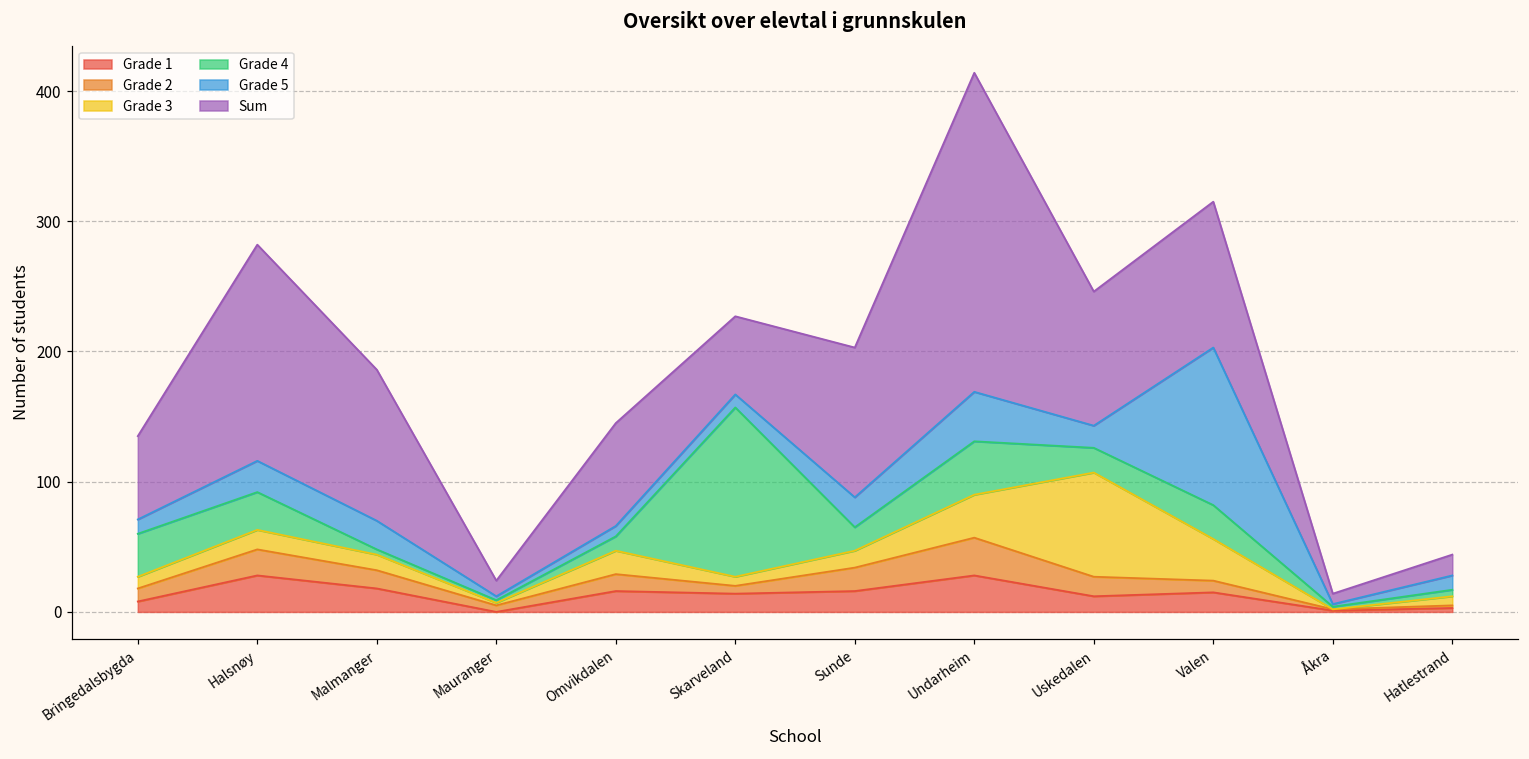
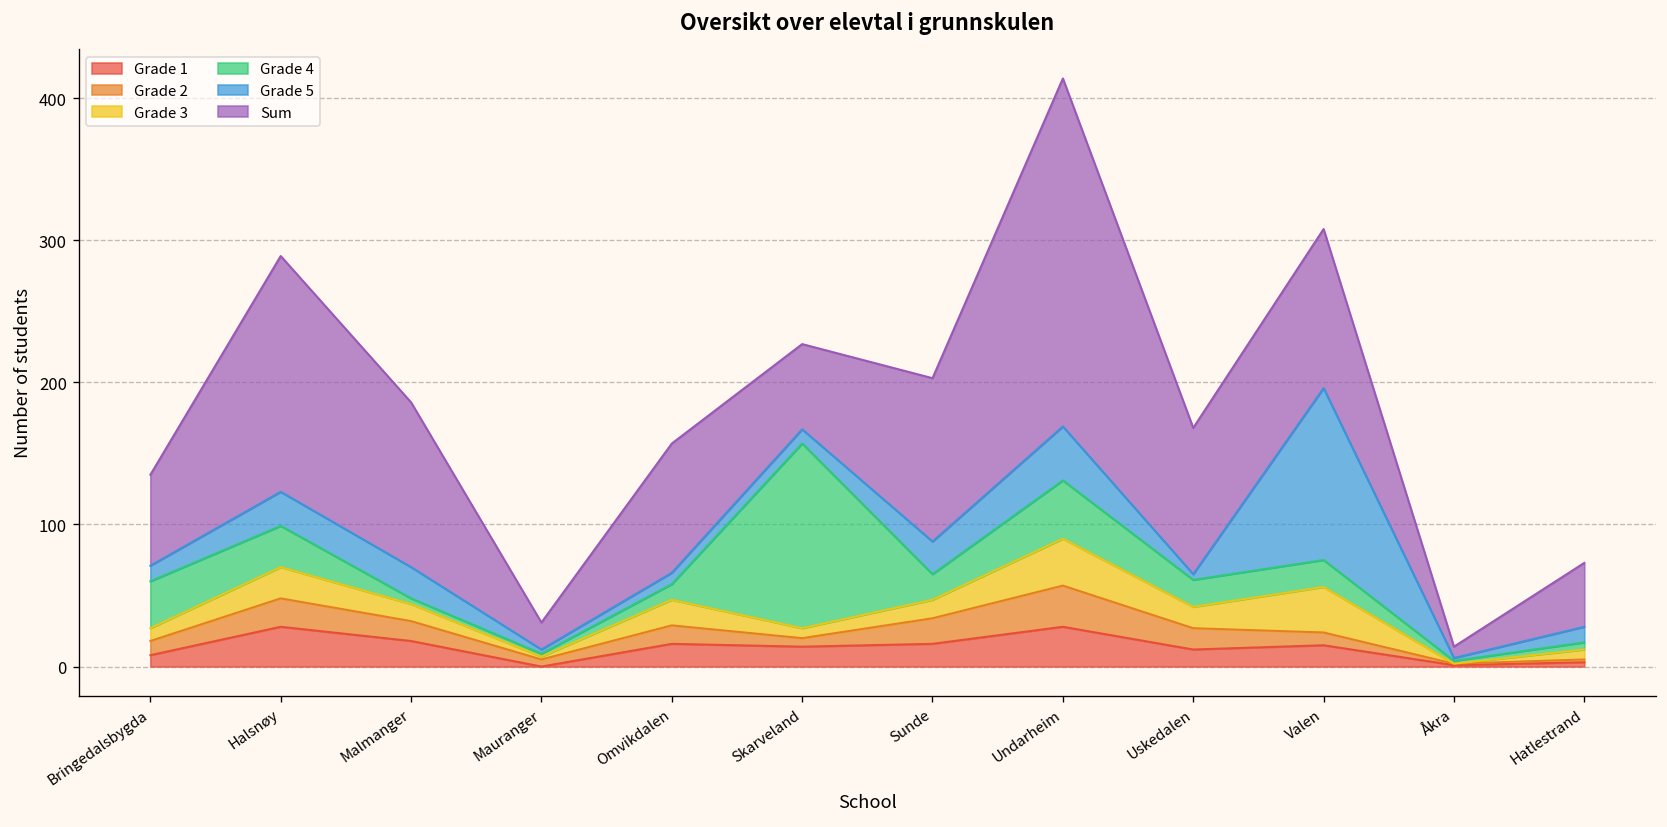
  {
    "Grade 3": {
      "Bringedalsbygda": 9,
-     "Halsnøy": 15,
+     "Halsnøy": 22,
      "Malmanger": 12,
      "Omvikdalen": 18,
      "Skarveland": 7,
      "Sunde": 13,
      "Undarheim": 33,
-     "Uskedalen": 80,
+     "Uskedalen": 15,
      "Valen": 32,
      "Hatlestrand": 7
    },
    "Grade 4": {
      "Bringedalsbygda": 33,
      "Halsnøy": 29,
      "Malmanger": 4,
      "Omvikdalen": 11,
      "Skarveland": 130,
      "Sunde": 18,
      "Undarheim": 41,
      "Uskedalen": 19,
-     "Valen": 26,
+     "Valen": 19,
      "Hatlestrand": 5
    },
    "Grade 5": {
      "Bringedalsbygda": 11,
      "Halsnøy": 24,
      "Malmanger": 22,
      "Mauranger": 3,
      "Omvikdalen": 8,
      "Skarveland": 10,
      "Sunde": 23,
      "Undarheim": 38,
-     "Uskedalen": 17,
+     "Uskedalen": 4,
      "Valen": 121,
      "Hatlestrand": 11
    },
    "Sum": {
      "Bringedalsbygda": 64,
      "Halsnøy": 166,
      "Malmanger": 116,
-     "Mauranger": 12,
-     "Omvikdalen": 79,
+     "Mauranger": 19,
+     "Omvikdalen": 91,
      "Skarveland": 60,
      "Sunde": 115,
      "Undarheim": 245,
      "Uskedalen": 103,
      "Valen": 112,
      "Åkra": 8,
-     "Hatlestrand": 16
+     "Hatlestrand": 45
    }
  }
